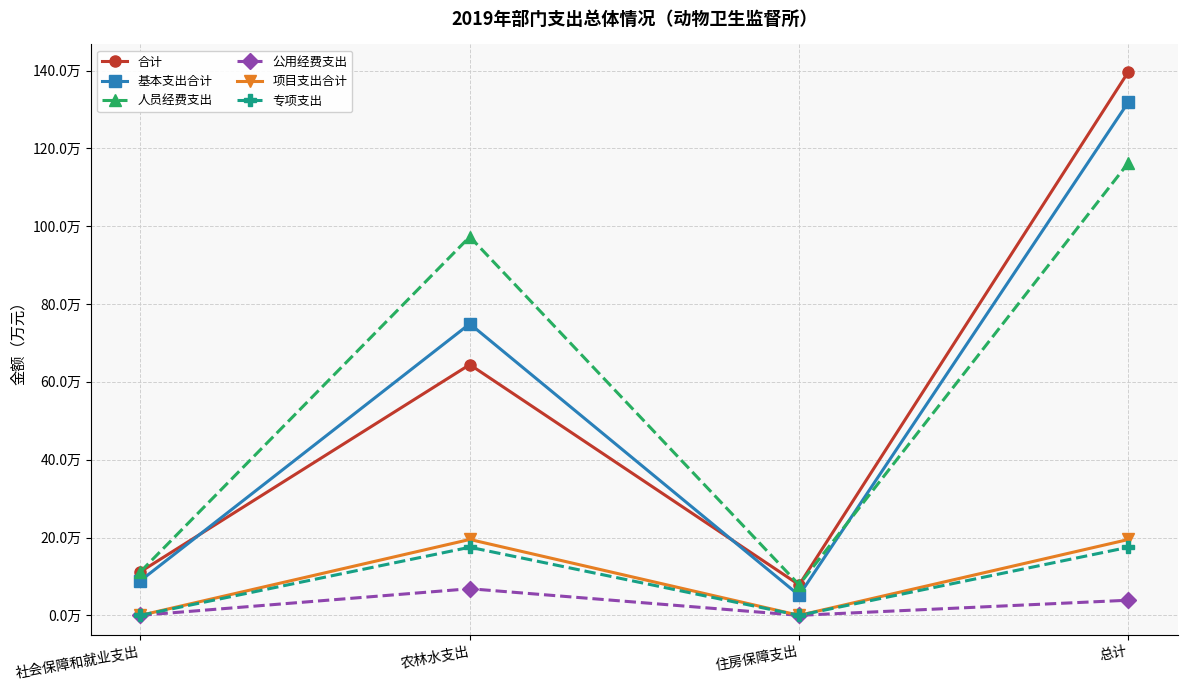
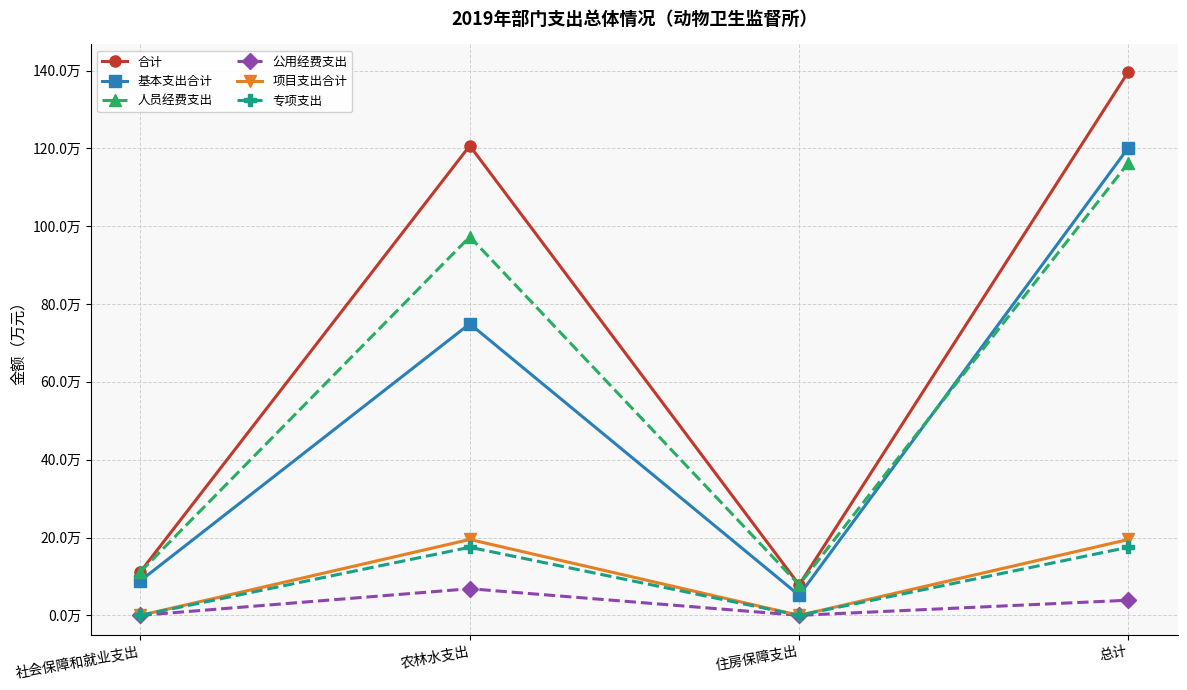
  {
    "合计": {
-     "农林水支出": "64万",
+     "农林水支出": "121万",
      "总计": "140万"
    },
    "基本支出合计": {
      "社会保障和就业支出": "9万",
      "农林水支出": "75万",
      "住房保障支出": "5万",
-     "总计": "132万"
+     "总计": "120万"
    },
    "公用经费支出": {
      "农林水支出": "7万",
      "总计": "4万"
    },
    "项目支出合计": {
      "农林水支出": "20万",
      "总计": "20万"
    }
  }
